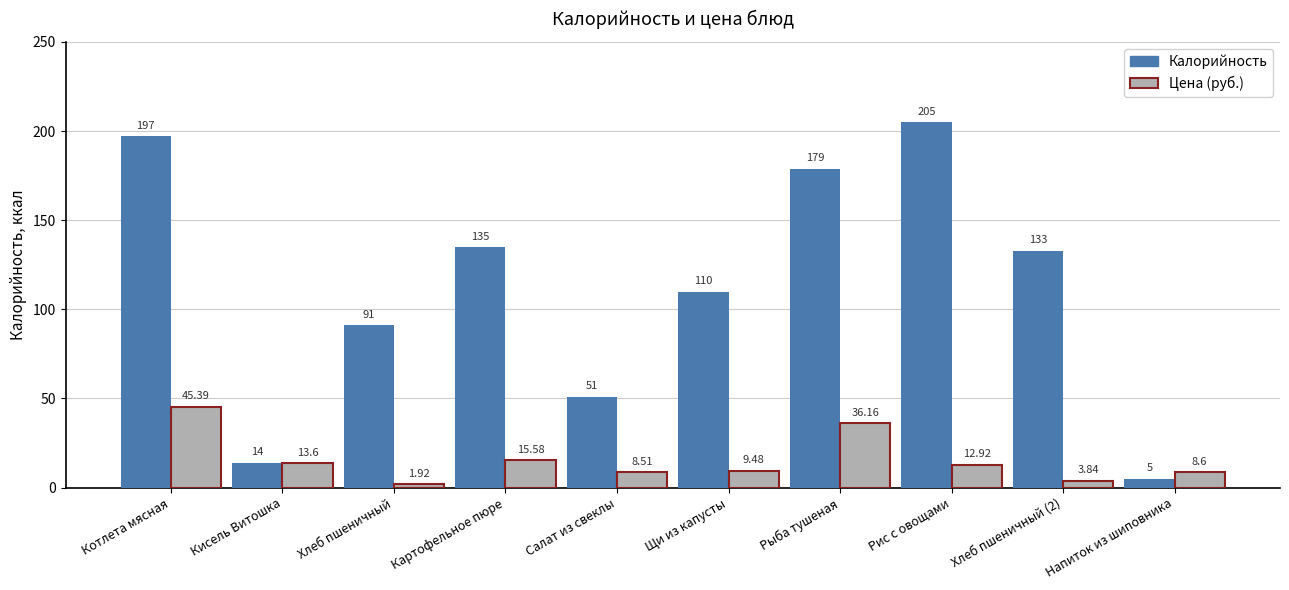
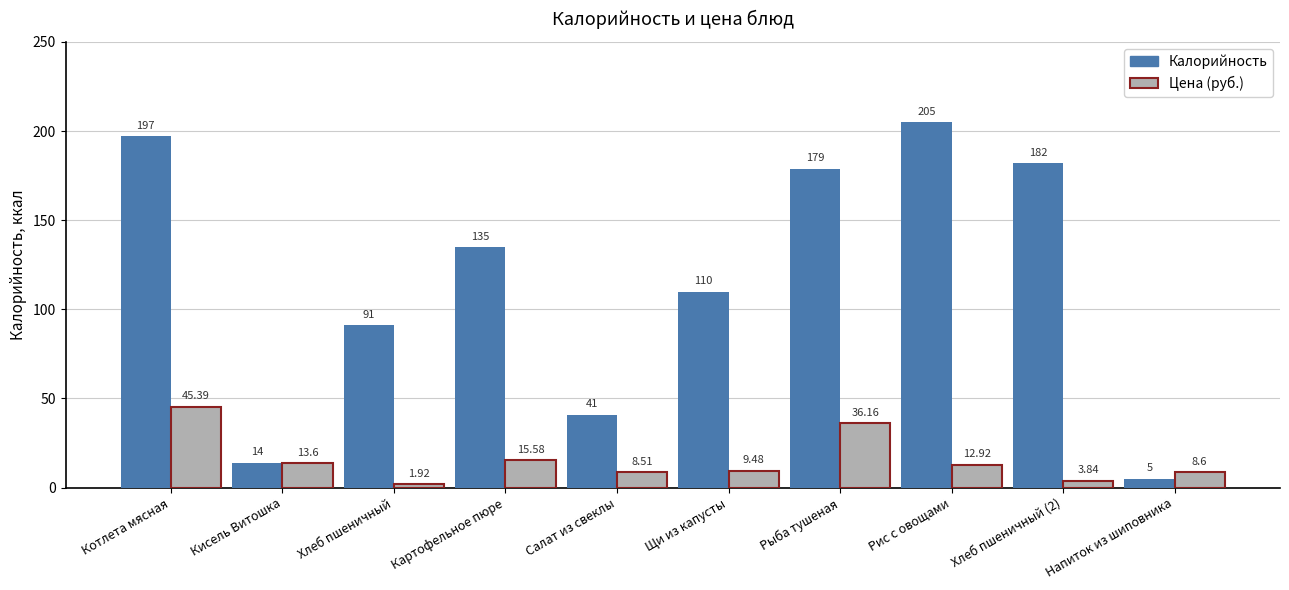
  {
    "Калорийность": {
      "Котлета мясная": 197,
      "Кисель Витошка": 14,
      "Хлеб пшеничный": 91,
      "Картофельное пюре": 135,
-     "Салат из свеклы": 51,
+     "Салат из свеклы": 41,
      "Щи из капусты": 110,
      "Рыба тушеная": 179,
      "Рис с овощами": 205,
-     "Хлеб пшеничный (2)": 133,
+     "Хлеб пшеничный (2)": 182,
      "Напиток из шиповника": 5
    }
  }
